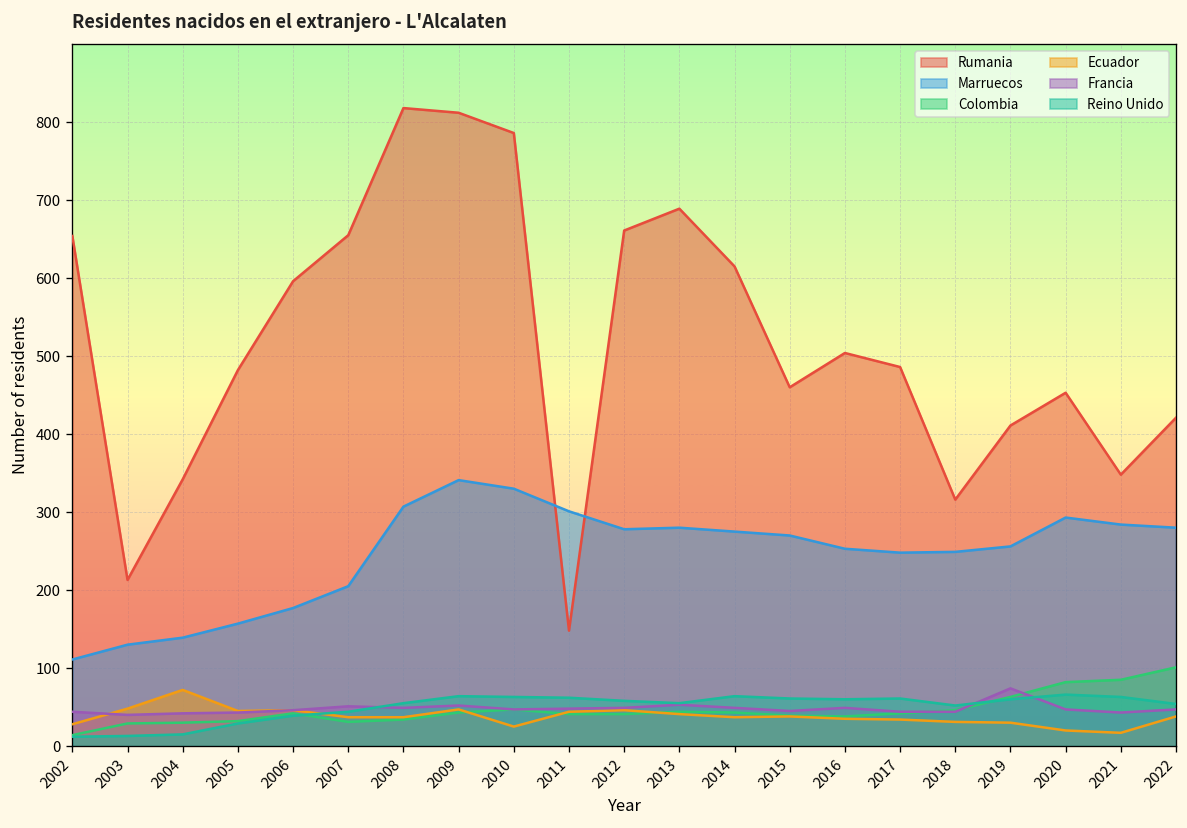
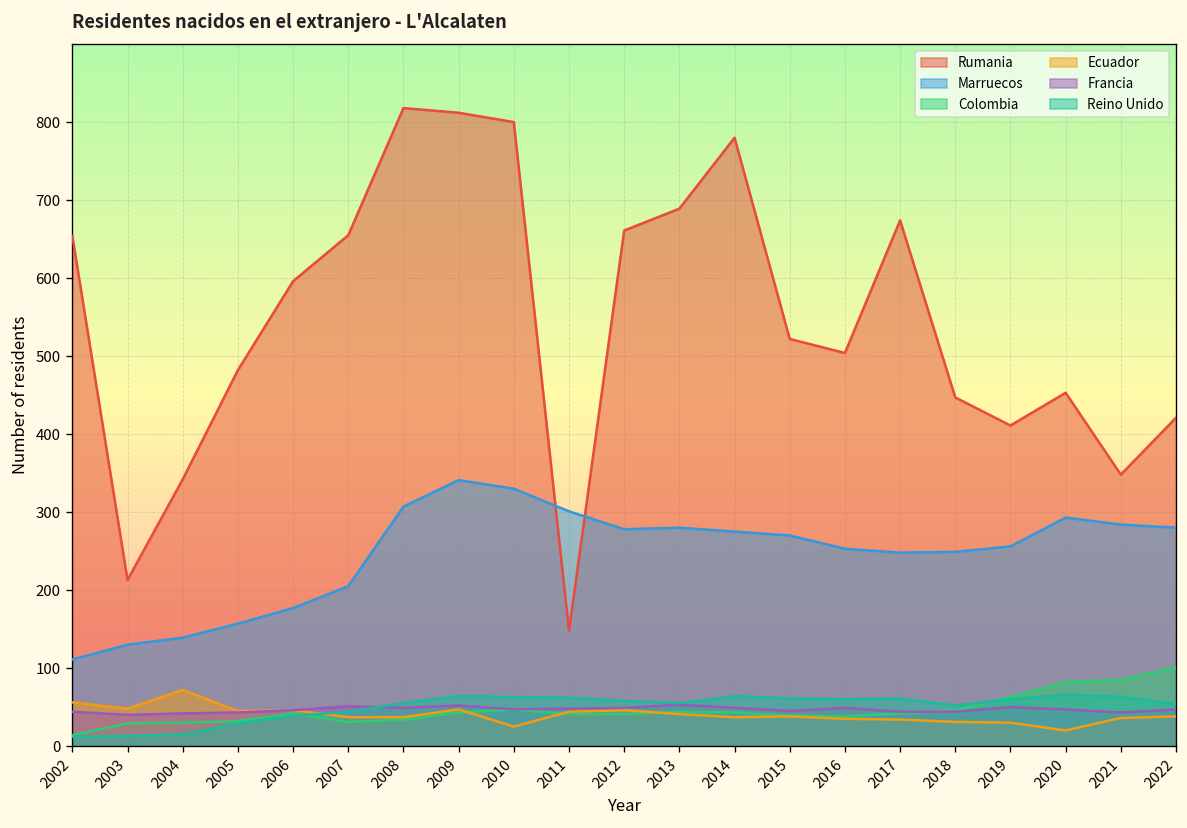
  {
    "Rumania": {
      "2002": 650,
      "2003": 210,
      "2004": 340,
      "2005": 480,
      "2006": 600,
      "2007": 660,
      "2008": 820,
      "2009": 810,
-     "2010": 790,
+     "2010": 800,
      "2011": 150,
      "2012": 660,
      "2013": 690,
-     "2014": 620,
-     "2015": 460,
+     "2014": 780,
+     "2015": 520,
      "2016": 500,
-     "2017": 490,
-     "2018": 320,
+     "2017": 670,
+     "2018": 450,
      "2019": 410,
      "2020": 450,
      "2021": 350,
      "2022": 420
    },
    "Ecuador": {
-     "2002": 30,
+     "2002": 60,
      "2003": 50,
      "2004": 70,
      "2007": 40,
      "2009": 50,
      "2010": 30,
      "2014": 40,
      "2017": 30,
      "2018": 30,
      "2019": 30,
      "2020": 20,
-     "2021": 20,
+     "2021": 40,
      "2022": 40
    },
    "Francia": {
      "2002": 40,
      "2003": 40,
      "2004": 40,
      "2007": 50,
      "2008": 50,
      "2009": 50,
      "2011": 50,
      "2014": 50,
      "2015": 50,
      "2016": 50,
-     "2019": 70,
+     "2019": 50,
      "2020": 50,
      "2021": 40,
      "2022": 50
    }
  }
